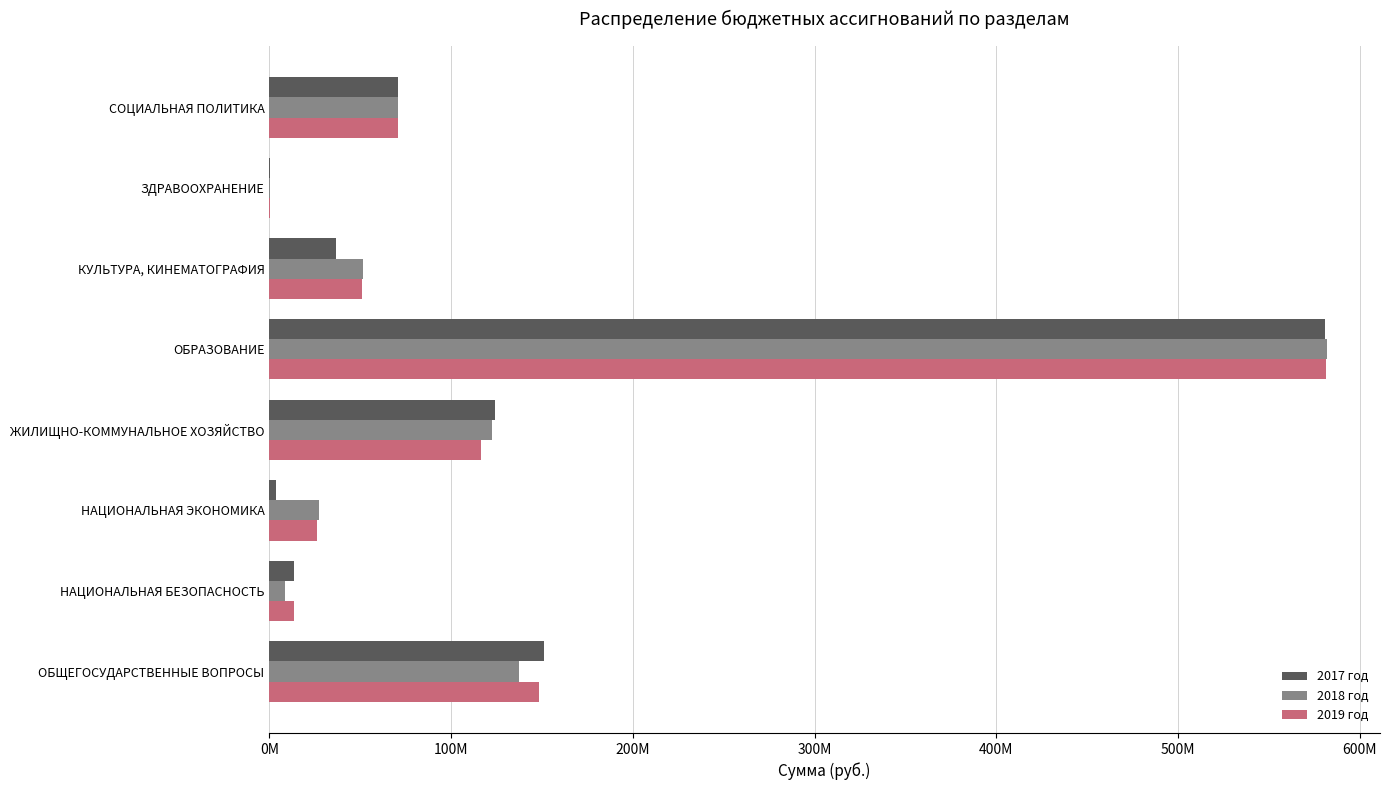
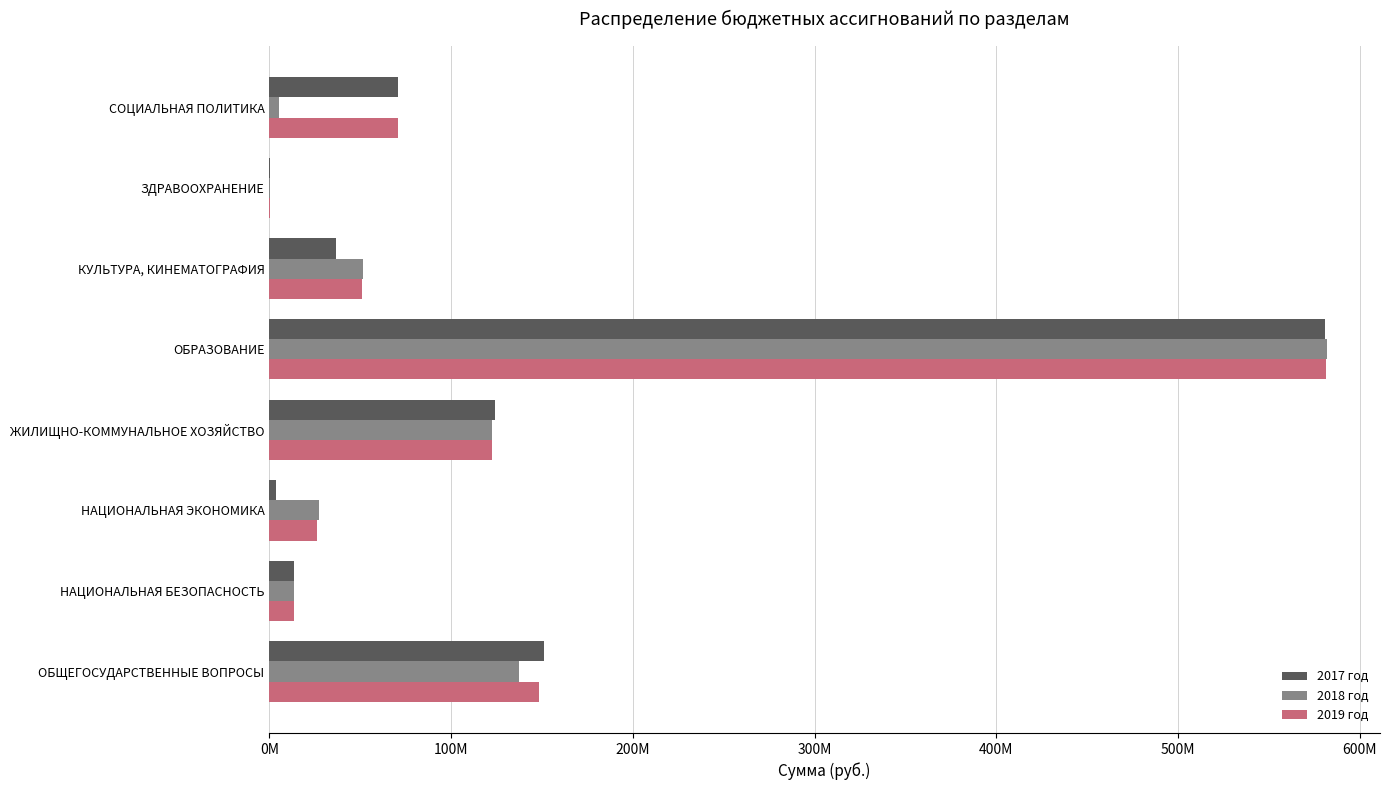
  {
    "2017 год": {
      "СОЦИАЛЬНАЯ ПОЛИТИКА": 71000000,
      "КУЛЬТУРА, КИНЕМАТОГРАФИЯ": 37000000,
      "ОБРАЗОВАНИЕ": 581000000,
      "ЖИЛИЩНО-КОММУНАЛЬНОЕ ХОЗЯЙСТВО": 124000000,
      "НАЦИОНАЛЬНАЯ ЭКОНОМИКА": 4000000,
      "НАЦИОНАЛЬНАЯ БЕЗОПАСНОСТЬ": 13000000,
      "ОБЩЕГОСУДАРСТВЕННЫЕ ВОПРОСЫ": 151000000
    },
    "2018 год": {
-     "СОЦИАЛЬНАЯ ПОЛИТИКА": 71000000,
+     "СОЦИАЛЬНАЯ ПОЛИТИКА": 6000000,
      "КУЛЬТУРА, КИНЕМАТОГРАФИЯ": 52000000,
      "ОБРАЗОВАНИЕ": 582000000,
      "ЖИЛИЩНО-КОММУНАЛЬНОЕ ХОЗЯЙСТВО": 123000000,
      "НАЦИОНАЛЬНАЯ ЭКОНОМИКА": 27000000,
-     "НАЦИОНАЛЬНАЯ БЕЗОПАСНОСТЬ": 9000000,
+     "НАЦИОНАЛЬНАЯ БЕЗОПАСНОСТЬ": 13000000,
      "ОБЩЕГОСУДАРСТВЕННЫЕ ВОПРОСЫ": 137000000
    },
    "2019 год": {
      "СОЦИАЛЬНАЯ ПОЛИТИКА": 71000000,
      "КУЛЬТУРА, КИНЕМАТОГРАФИЯ": 51000000,
      "ОБРАЗОВАНИЕ": 582000000,
-     "ЖИЛИЩНО-КОММУНАЛЬНОЕ ХОЗЯЙСТВО": 117000000,
+     "ЖИЛИЩНО-КОММУНАЛЬНОЕ ХОЗЯЙСТВО": 122000000,
      "НАЦИОНАЛЬНАЯ ЭКОНОМИКА": 26000000,
      "НАЦИОНАЛЬНАЯ БЕЗОПАСНОСТЬ": 13000000,
      "ОБЩЕГОСУДАРСТВЕННЫЕ ВОПРОСЫ": 148000000
    }
  }
